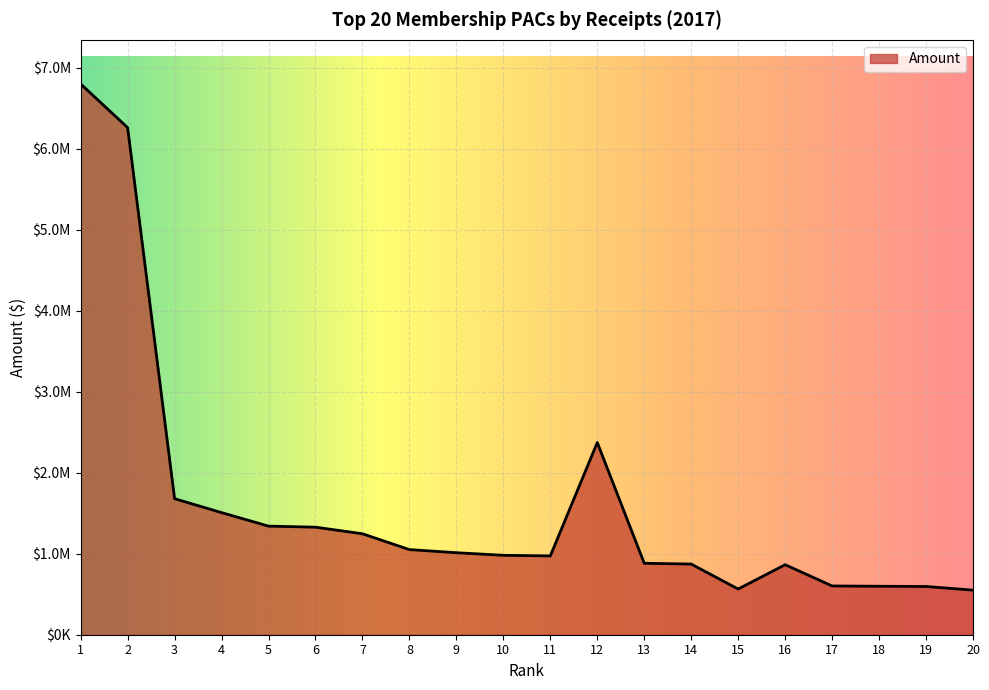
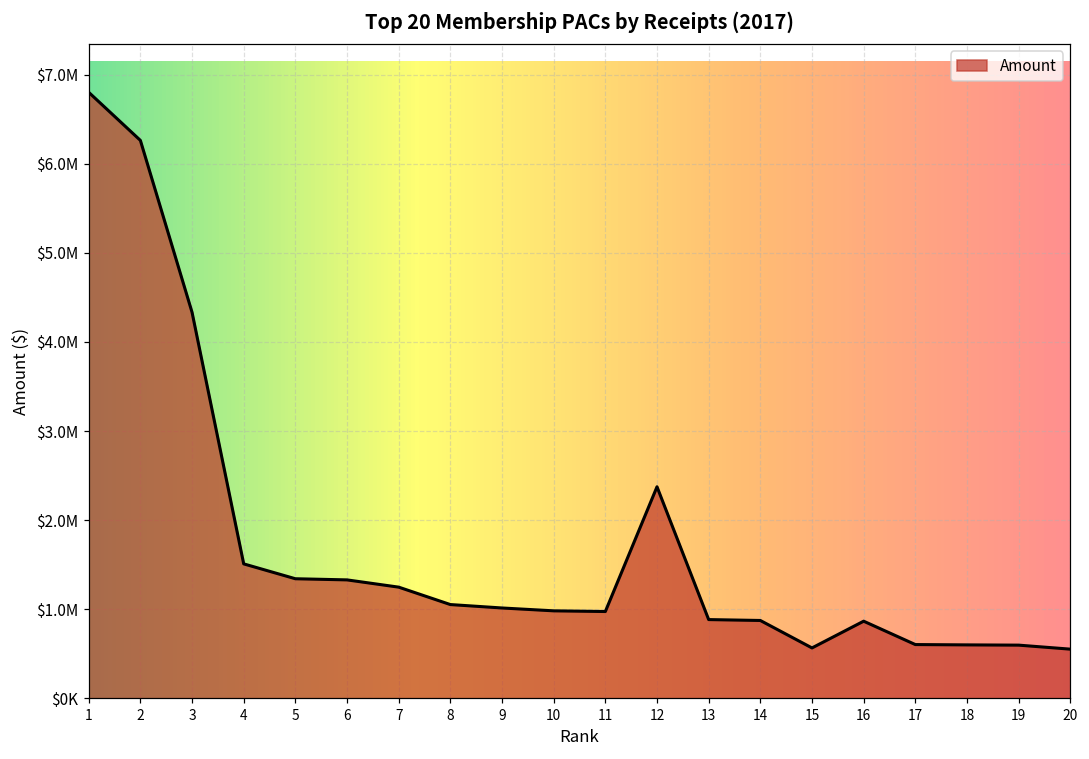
  {
    "1": "$6800000",
    "2": "$6300000",
-   "3": "$1700000",
+   "3": "$4300000",
    "4": "$1500000",
    "5": "$1300000",
    "6": "$1300000",
    "7": "$1200000",
    "8": "$1100000",
    "9": "$1000000",
    "10": "$1000000",
    "11": "$1000000",
    "12": "$2400000",
    "13": "$900000",
    "14": "$900000",
    "15": "$600000",
    "16": "$900000",
    "17": "$600000",
    "18": "$600000",
    "19": "$600000",
    "20": "$600000"
  }
